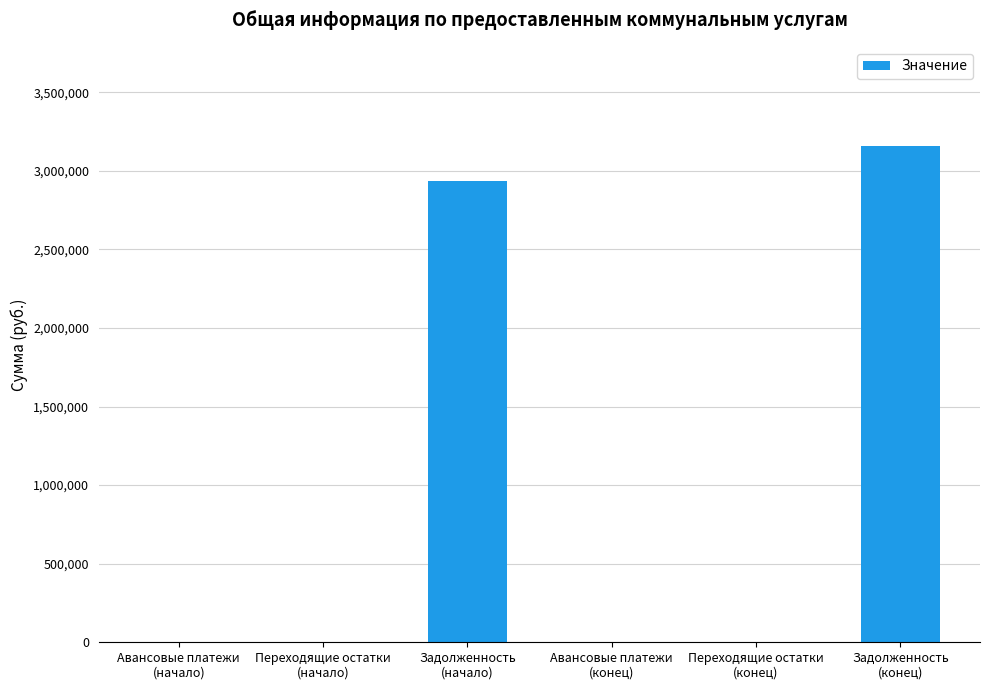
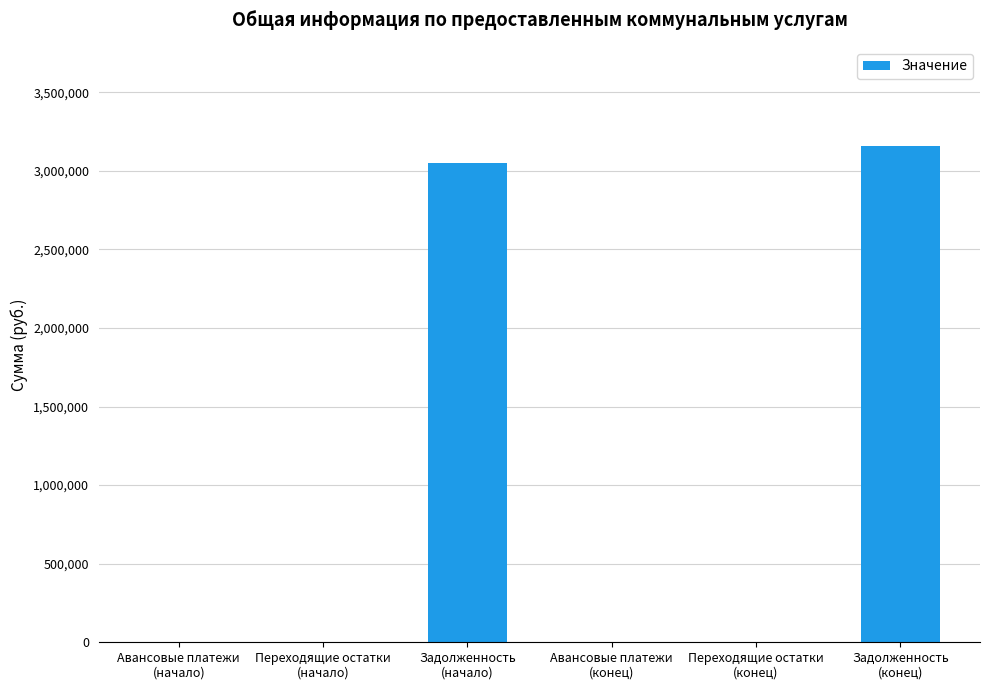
  {
    "Авансовые платежи (начало)": "0",
    "Переходящие остатки (начало)": "0",
-   "Задолженность (начало)": "2,940,000",
+   "Задолженность (начало)": "3,050,000",
    "Авансовые платежи (конец)": "0",
    "Переходящие остатки (конец)": "0",
    "Задолженность (конец)": "3,160,000"
  }
